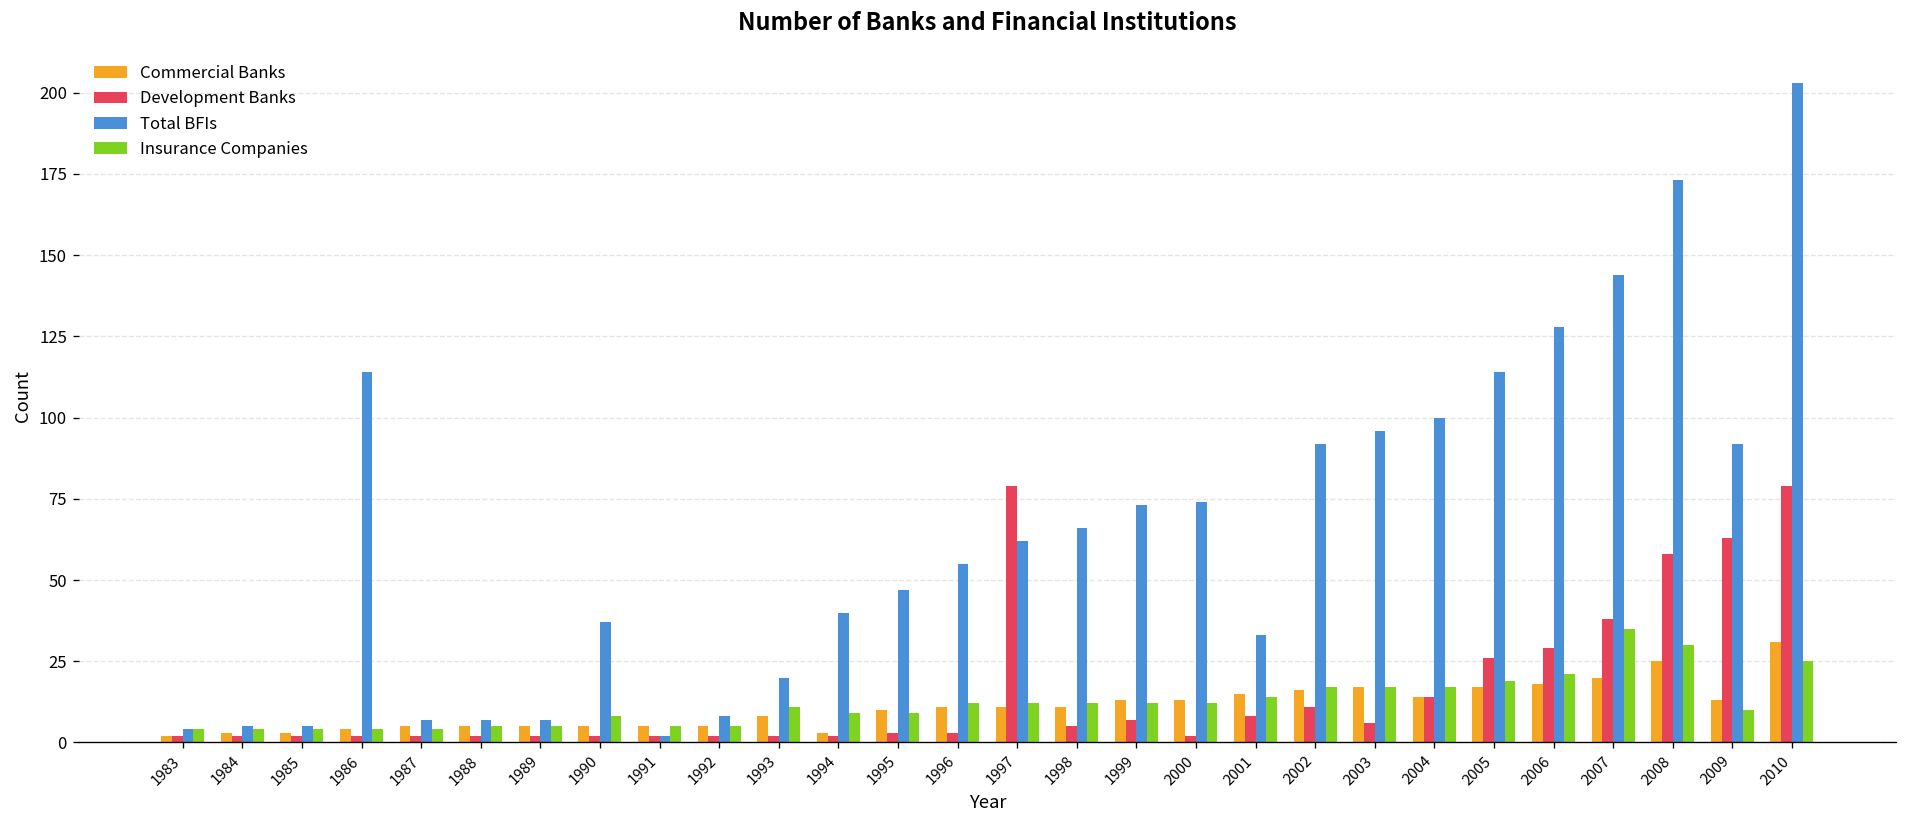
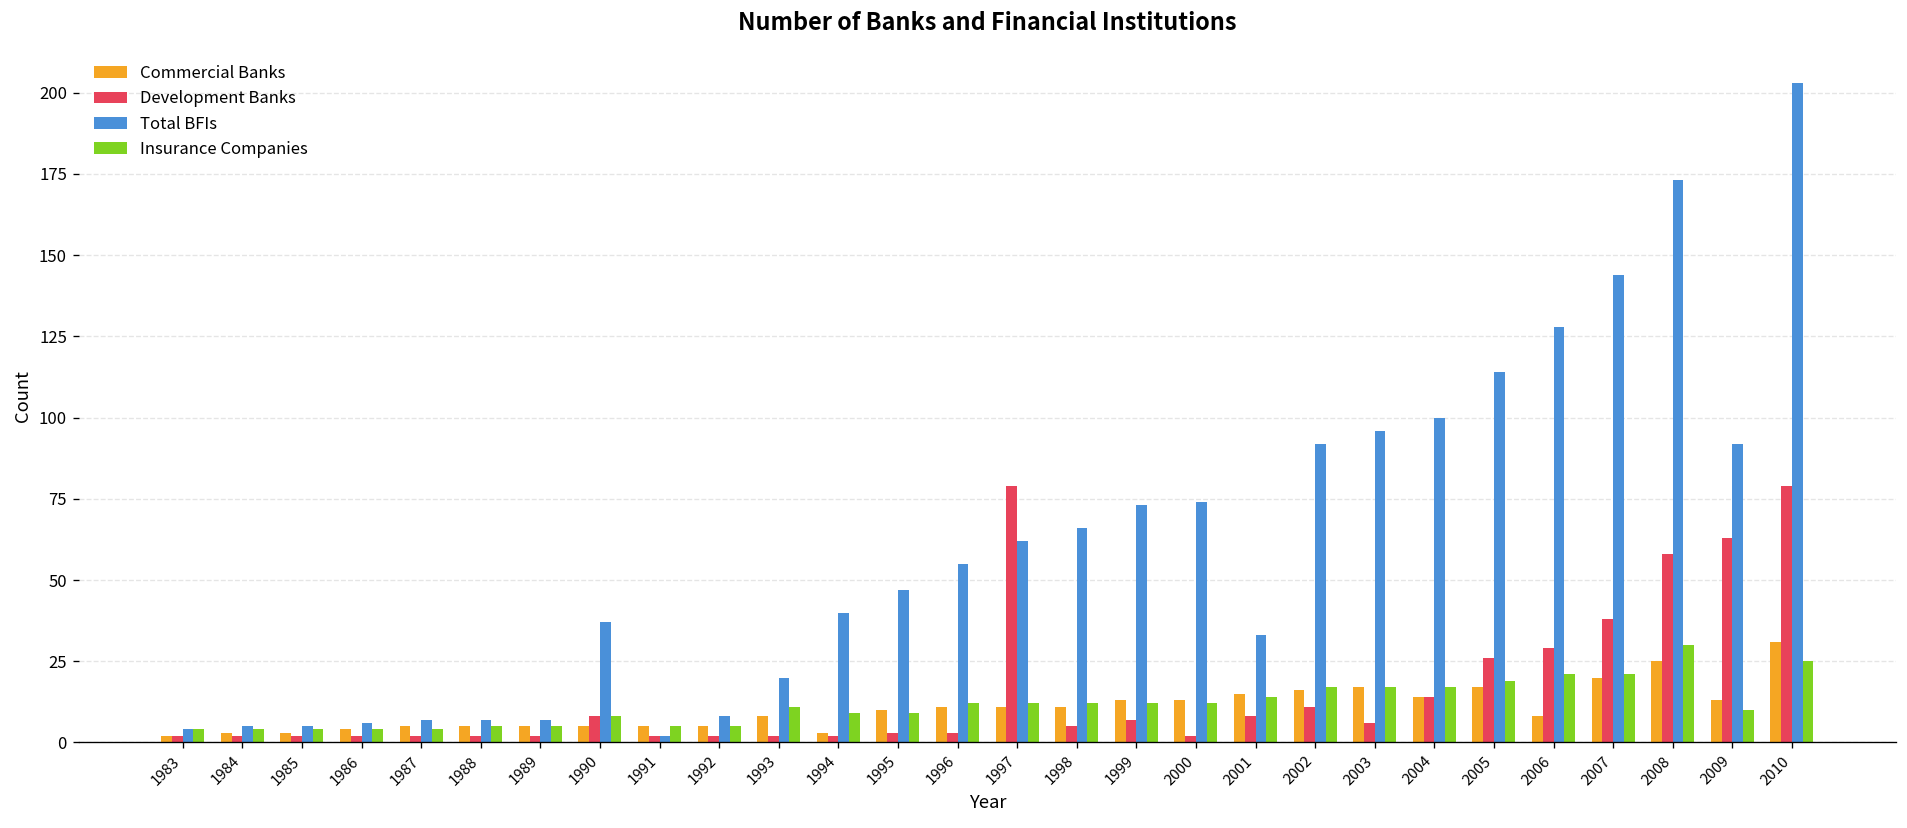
  {
    "Commercial Banks": {
      "1983": 2,
      "1984": 3,
      "1985": 3,
      "1986": 4,
      "1987": 5,
      "1988": 5,
      "1989": 5,
      "1990": 5,
      "1991": 5,
      "1992": 5,
      "1993": 8,
      "1994": 3,
      "1995": 10,
      "1996": 11,
      "1997": 11,
      "1998": 11,
      "1999": 13,
      "2000": 13,
      "2001": 15,
      "2002": 16,
      "2003": 17,
      "2004": 14,
      "2005": 17,
-     "2006": 18,
+     "2006": 8,
      "2007": 20,
      "2008": 25,
      "2009": 13,
      "2010": 31
    },
    "Development Banks": {
      "1983": 2,
      "1984": 2,
      "1985": 2,
      "1986": 2,
      "1987": 2,
      "1988": 2,
      "1989": 2,
-     "1990": 2,
+     "1990": 8,
      "1991": 2,
      "1992": 2,
      "1993": 2,
      "1994": 2,
      "1995": 3,
      "1996": 3,
      "1997": 79,
      "1998": 5,
      "1999": 7,
      "2000": 2,
      "2001": 8,
      "2002": 11,
      "2003": 6,
      "2004": 14,
      "2005": 26,
      "2006": 29,
      "2007": 38,
      "2008": 58,
      "2009": 63,
      "2010": 79
    },
    "Total BFIs": {
      "1983": 4,
      "1984": 5,
      "1985": 5,
-     "1986": 114,
+     "1986": 6,
      "1987": 7,
      "1988": 7,
      "1989": 7,
      "1990": 37,
      "1991": 2,
      "1992": 8,
      "1993": 20,
      "1994": 40,
      "1995": 47,
      "1996": 55,
      "1997": 62,
      "1998": 66,
      "1999": 73,
      "2000": 74,
      "2001": 33,
      "2002": 92,
      "2003": 96,
      "2004": 100,
      "2005": 114,
      "2006": 128,
      "2007": 144,
      "2008": 173,
      "2009": 92,
      "2010": 203
    },
    "Insurance Companies": {
      "1983": 4,
      "1984": 4,
      "1985": 4,
      "1986": 4,
      "1987": 4,
      "1988": 5,
      "1989": 5,
      "1990": 8,
      "1991": 5,
      "1992": 5,
      "1993": 11,
      "1994": 9,
      "1995": 9,
      "1996": 12,
      "1997": 12,
      "1998": 12,
      "1999": 12,
      "2000": 12,
      "2001": 14,
      "2002": 17,
      "2003": 17,
      "2004": 17,
      "2005": 19,
      "2006": 21,
-     "2007": 35,
+     "2007": 21,
      "2008": 30,
      "2009": 10,
      "2010": 25
    }
  }
